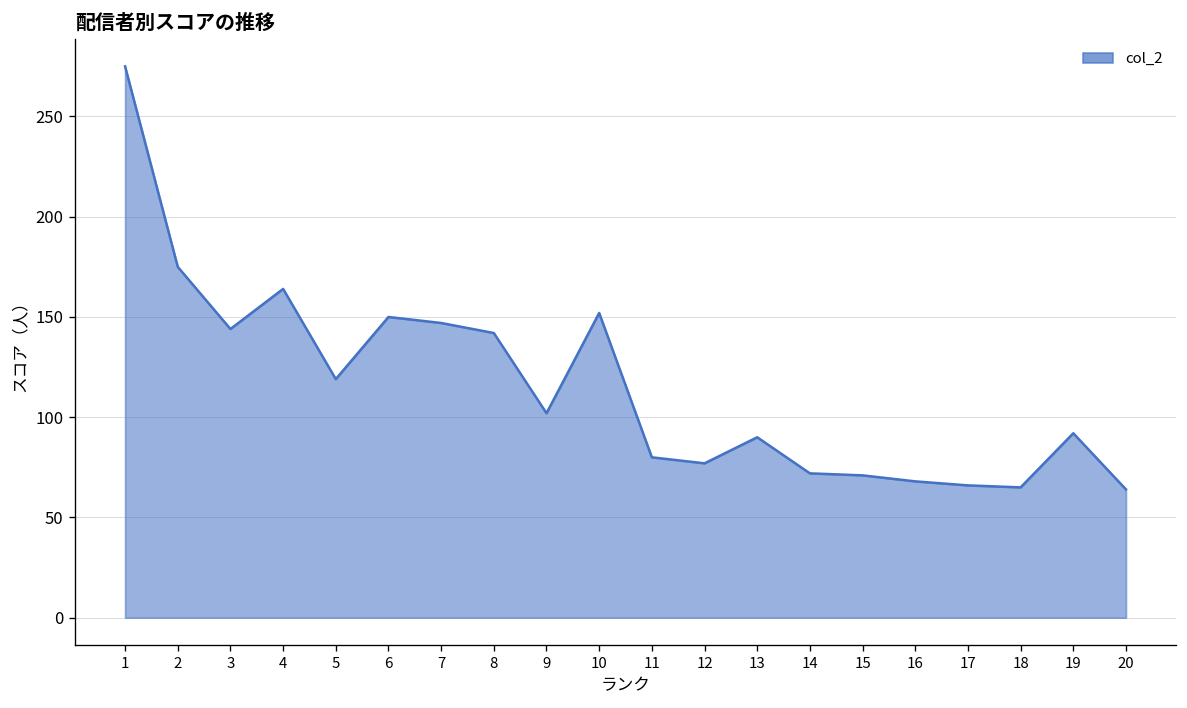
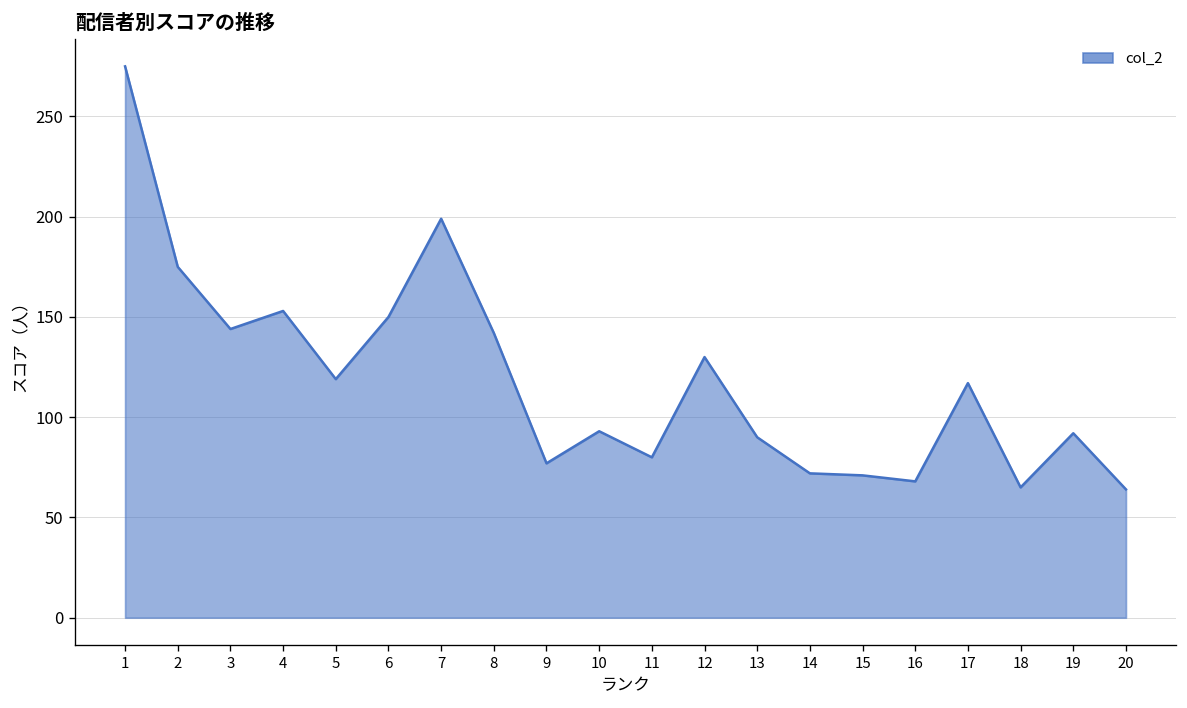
  {
    "1": 275,
    "2": 175,
    "3": 144,
-   "4": 164,
+   "4": 153,
    "5": 119,
    "6": 150,
-   "7": 147,
+   "7": 199,
    "8": 142,
-   "9": 102,
-   "10": 152,
+   "9": 77,
+   "10": 93,
    "11": 80,
-   "12": 77,
+   "12": 130,
    "13": 90,
    "14": 72,
    "15": 71,
    "16": 68,
-   "17": 66,
+   "17": 117,
    "18": 65,
    "19": 92,
    "20": 64
  }
